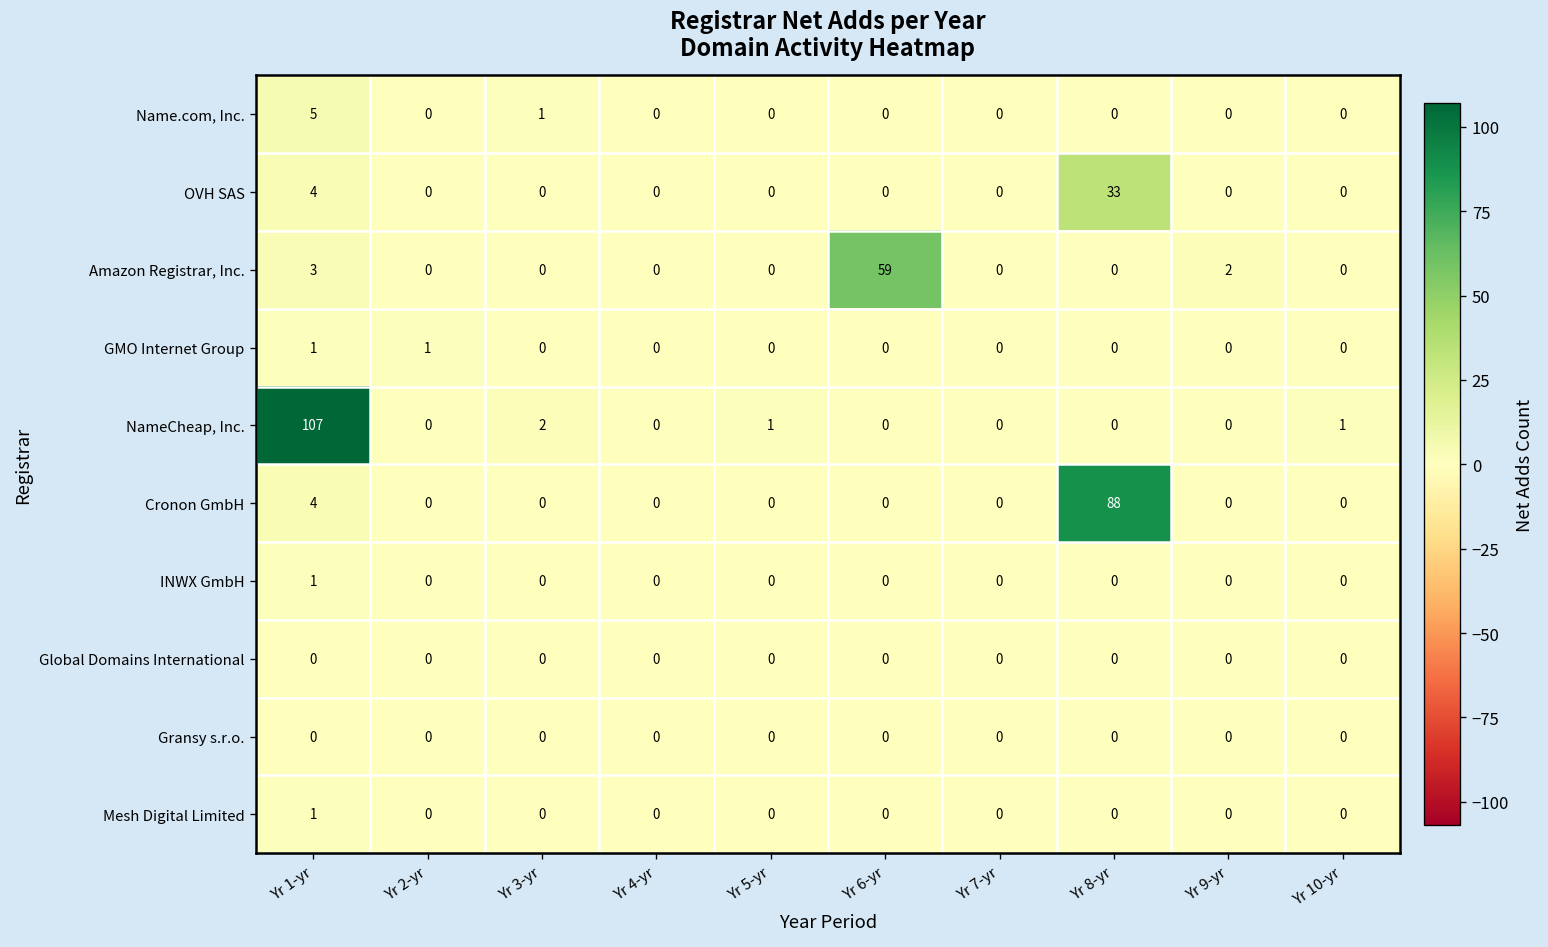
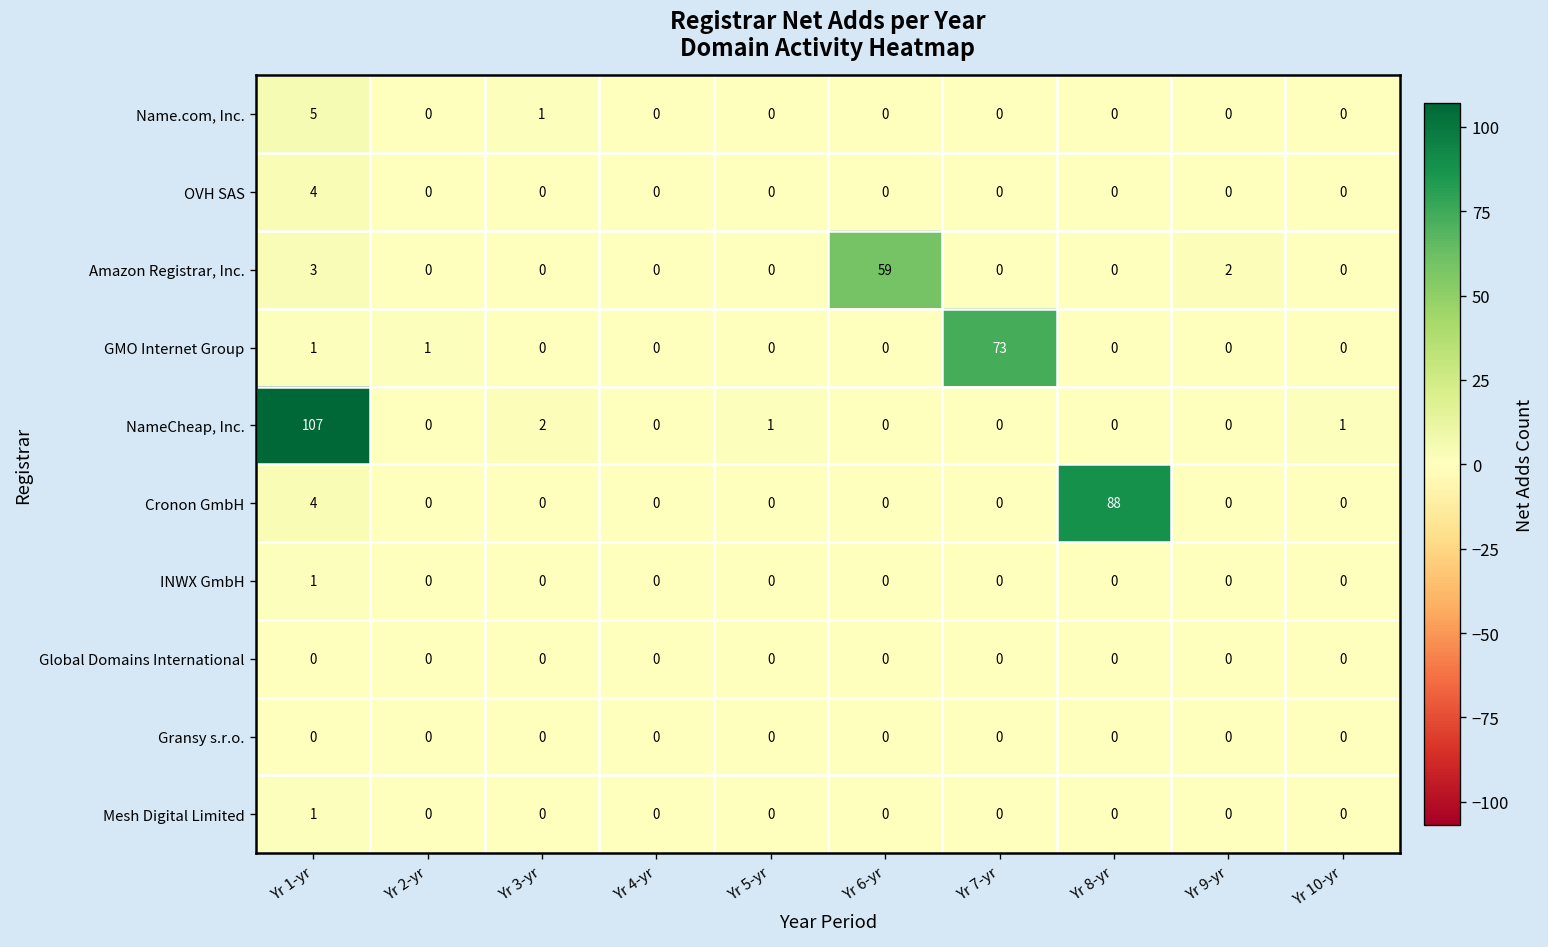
  {
    "Name.com, Inc.": {
      "Yr 1-yr": 5,
      "Yr 2-yr": 0,
      "Yr 3-yr": 1,
      "Yr 4-yr": 0,
      "Yr 5-yr": 0,
      "Yr 6-yr": 0,
      "Yr 7-yr": 0,
      "Yr 8-yr": 0,
      "Yr 9-yr": 0,
      "Yr 10-yr": 0
    },
    "OVH SAS": {
      "Yr 1-yr": 4,
      "Yr 2-yr": 0,
      "Yr 3-yr": 0,
      "Yr 4-yr": 0,
      "Yr 5-yr": 0,
      "Yr 6-yr": 0,
      "Yr 7-yr": 0,
-     "Yr 8-yr": 33,
+     "Yr 8-yr": 0,
      "Yr 9-yr": 0,
      "Yr 10-yr": 0
    },
    "Amazon Registrar, Inc.": {
      "Yr 1-yr": 3,
      "Yr 2-yr": 0,
      "Yr 3-yr": 0,
      "Yr 4-yr": 0,
      "Yr 5-yr": 0,
      "Yr 6-yr": 59,
      "Yr 7-yr": 0,
      "Yr 8-yr": 0,
      "Yr 9-yr": 2,
      "Yr 10-yr": 0
    },
    "GMO Internet Group": {
      "Yr 1-yr": 1,
      "Yr 2-yr": 1,
      "Yr 3-yr": 0,
      "Yr 4-yr": 0,
      "Yr 5-yr": 0,
      "Yr 6-yr": 0,
-     "Yr 7-yr": 0,
+     "Yr 7-yr": 73,
      "Yr 8-yr": 0,
      "Yr 9-yr": 0,
      "Yr 10-yr": 0
    },
    "NameCheap, Inc.": {
      "Yr 1-yr": 107,
      "Yr 2-yr": 0,
      "Yr 3-yr": 2,
      "Yr 4-yr": 0,
      "Yr 5-yr": 1,
      "Yr 6-yr": 0,
      "Yr 7-yr": 0,
      "Yr 8-yr": 0,
      "Yr 9-yr": 0,
      "Yr 10-yr": 1
    },
    "Cronon GmbH": {
      "Yr 1-yr": 4,
      "Yr 2-yr": 0,
      "Yr 3-yr": 0,
      "Yr 4-yr": 0,
      "Yr 5-yr": 0,
      "Yr 6-yr": 0,
      "Yr 7-yr": 0,
      "Yr 8-yr": 88,
      "Yr 9-yr": 0,
      "Yr 10-yr": 0
    },
    "INWX GmbH": {
      "Yr 1-yr": 1,
      "Yr 2-yr": 0,
      "Yr 3-yr": 0,
      "Yr 4-yr": 0,
      "Yr 5-yr": 0,
      "Yr 6-yr": 0,
      "Yr 7-yr": 0,
      "Yr 8-yr": 0,
      "Yr 9-yr": 0,
      "Yr 10-yr": 0
    },
    "Global Domains International": {
      "Yr 1-yr": 0,
      "Yr 2-yr": 0,
      "Yr 3-yr": 0,
      "Yr 4-yr": 0,
      "Yr 5-yr": 0,
      "Yr 6-yr": 0,
      "Yr 7-yr": 0,
      "Yr 8-yr": 0,
      "Yr 9-yr": 0,
      "Yr 10-yr": 0
    },
    "Gransy s.r.o.": {
      "Yr 1-yr": 0,
      "Yr 2-yr": 0,
      "Yr 3-yr": 0,
      "Yr 4-yr": 0,
      "Yr 5-yr": 0,
      "Yr 6-yr": 0,
      "Yr 7-yr": 0,
      "Yr 8-yr": 0,
      "Yr 9-yr": 0,
      "Yr 10-yr": 0
    },
    "Mesh Digital Limited": {
      "Yr 1-yr": 1,
      "Yr 2-yr": 0,
      "Yr 3-yr": 0,
      "Yr 4-yr": 0,
      "Yr 5-yr": 0,
      "Yr 6-yr": 0,
      "Yr 7-yr": 0,
      "Yr 8-yr": 0,
      "Yr 9-yr": 0,
      "Yr 10-yr": 0
    }
  }
